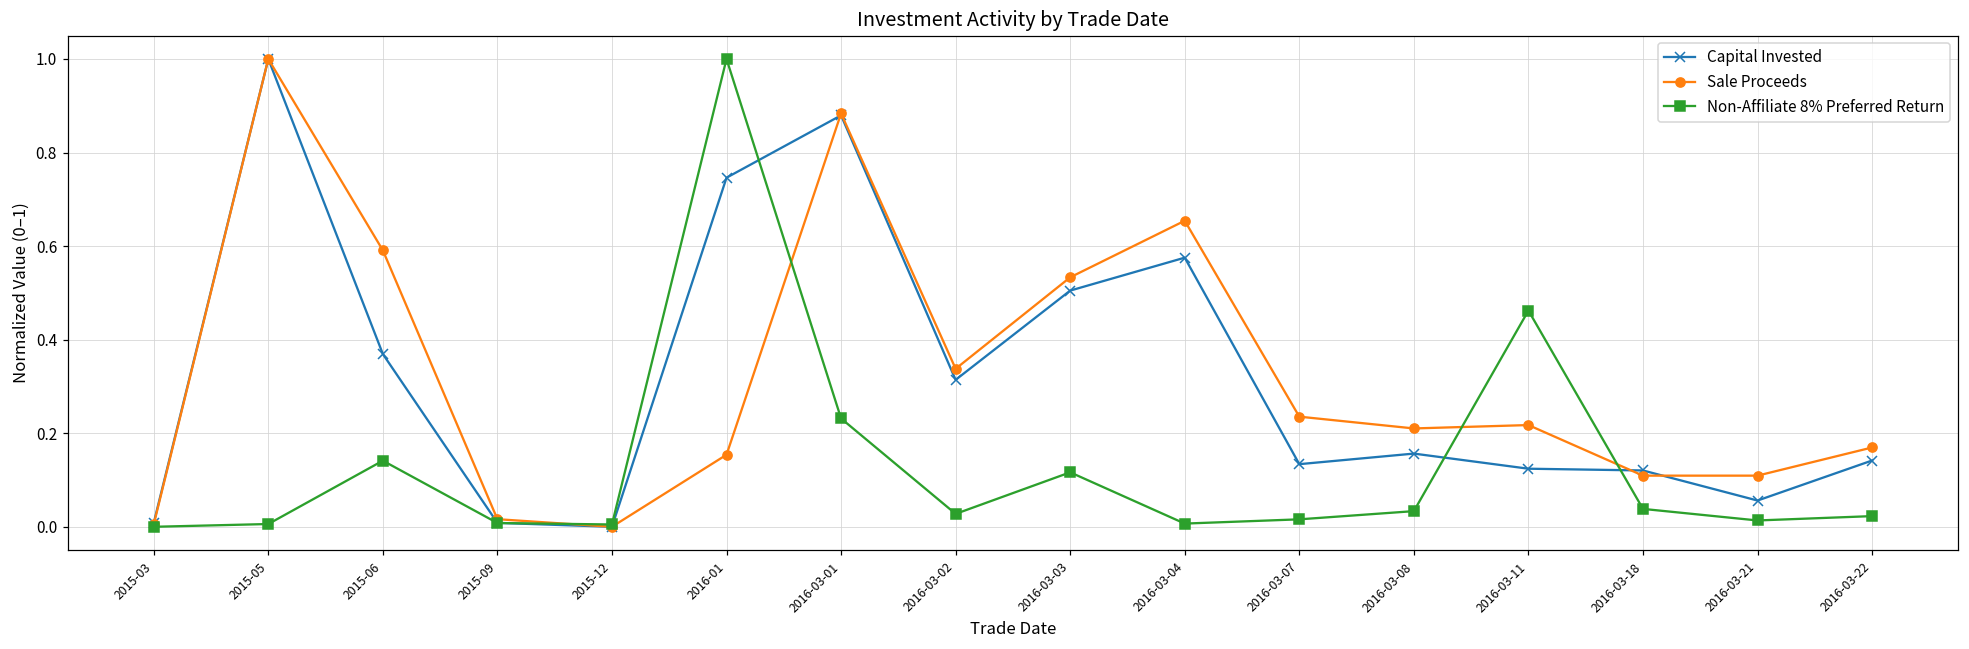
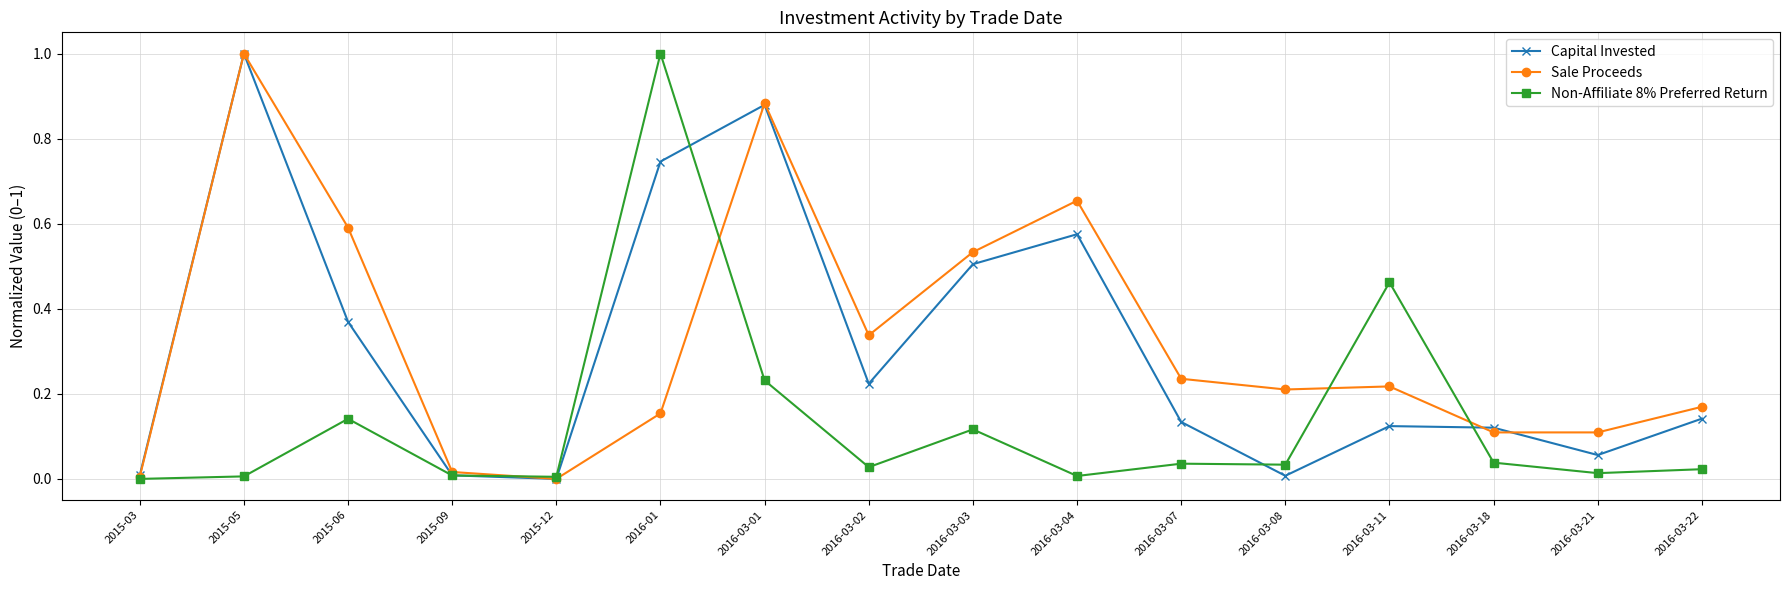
  {
    "Capital Invested": {
      "2015-06": 0.37,
      "2016-01": 0.75,
-     "2016-03-02": 0.31,
+     "2016-03-02": 0.22,
      "2016-03-03": 0.50,
      "2016-03-04": 0.58,
      "2016-03-07": 0.13,
-     "2016-03-08": 0.16,
+     "2016-03-08": 0.01,
      "2016-03-11": 0.12,
      "2016-03-18": 0.12,
      "2016-03-21": 0.06,
      "2016-03-22": 0.14
    },
    "Sale Proceeds": {
      "2015-06": 0.59,
      "2015-09": 0.02,
      "2016-01": 0.15,
      "2016-03-02": 0.34,
      "2016-03-03": 0.53,
      "2016-03-04": 0.65,
      "2016-03-07": 0.24,
      "2016-03-08": 0.21,
      "2016-03-11": 0.22,
      "2016-03-18": 0.11,
      "2016-03-21": 0.11,
      "2016-03-22": 0.17
    },
    "Non-Affiliate 8% Preferred Return": {
      "2015-05": 0.01,
      "2015-06": 0.14,
      "2016-01": 1.00,
      "2016-03-01": 0.23,
      "2016-03-02": 0.03,
      "2016-03-03": 0.12,
      "2016-03-04": 0.01,
-     "2016-03-07": 0.02,
+     "2016-03-07": 0.04,
      "2016-03-08": 0.03,
      "2016-03-11": 0.46,
      "2016-03-18": 0.04,
      "2016-03-21": 0.01,
      "2016-03-22": 0.02
    }
  }
